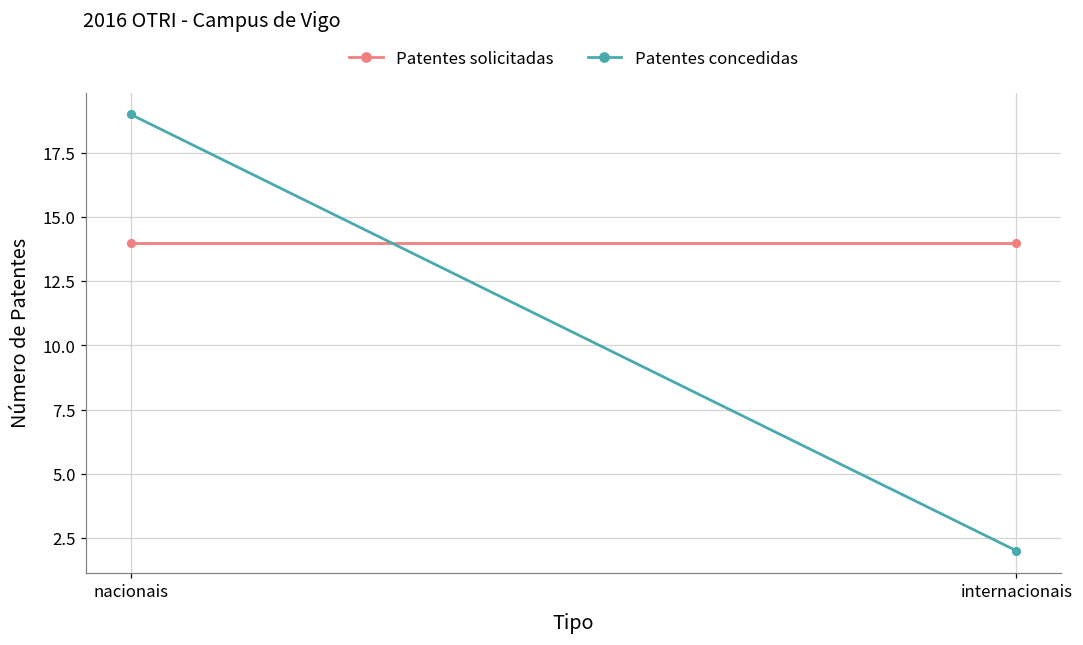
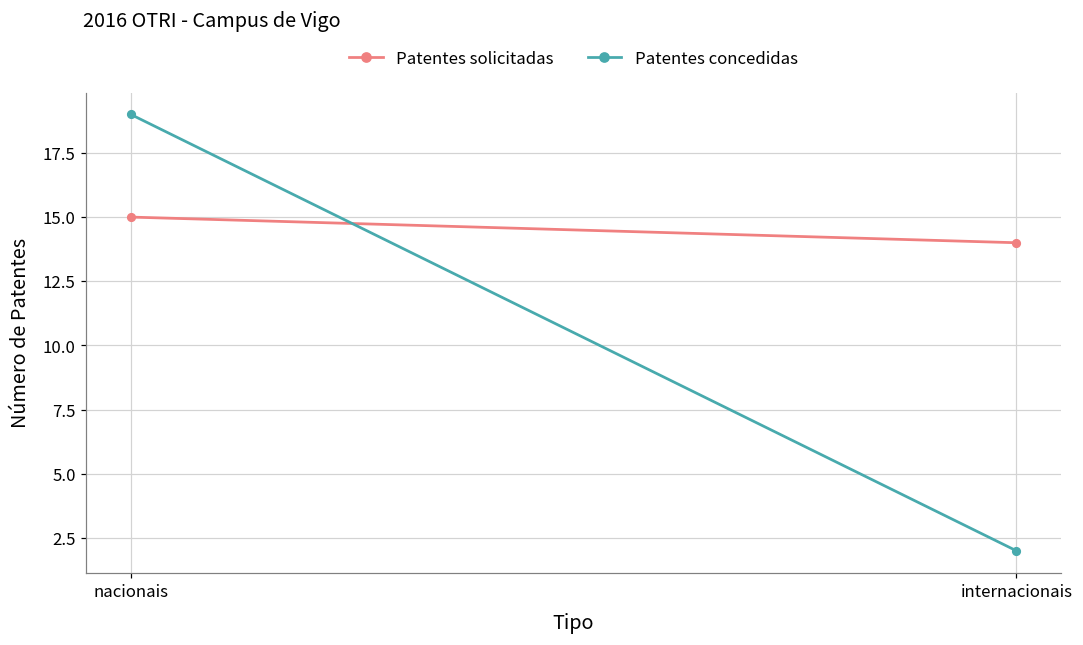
  {
    "Patentes solicitadas": {
-     "nacionais": 14,
+     "nacionais": 15,
      "internacionais": 14
    },
    "Patentes concedidas": {
      "nacionais": 19,
      "internacionais": 2
    }
  }
